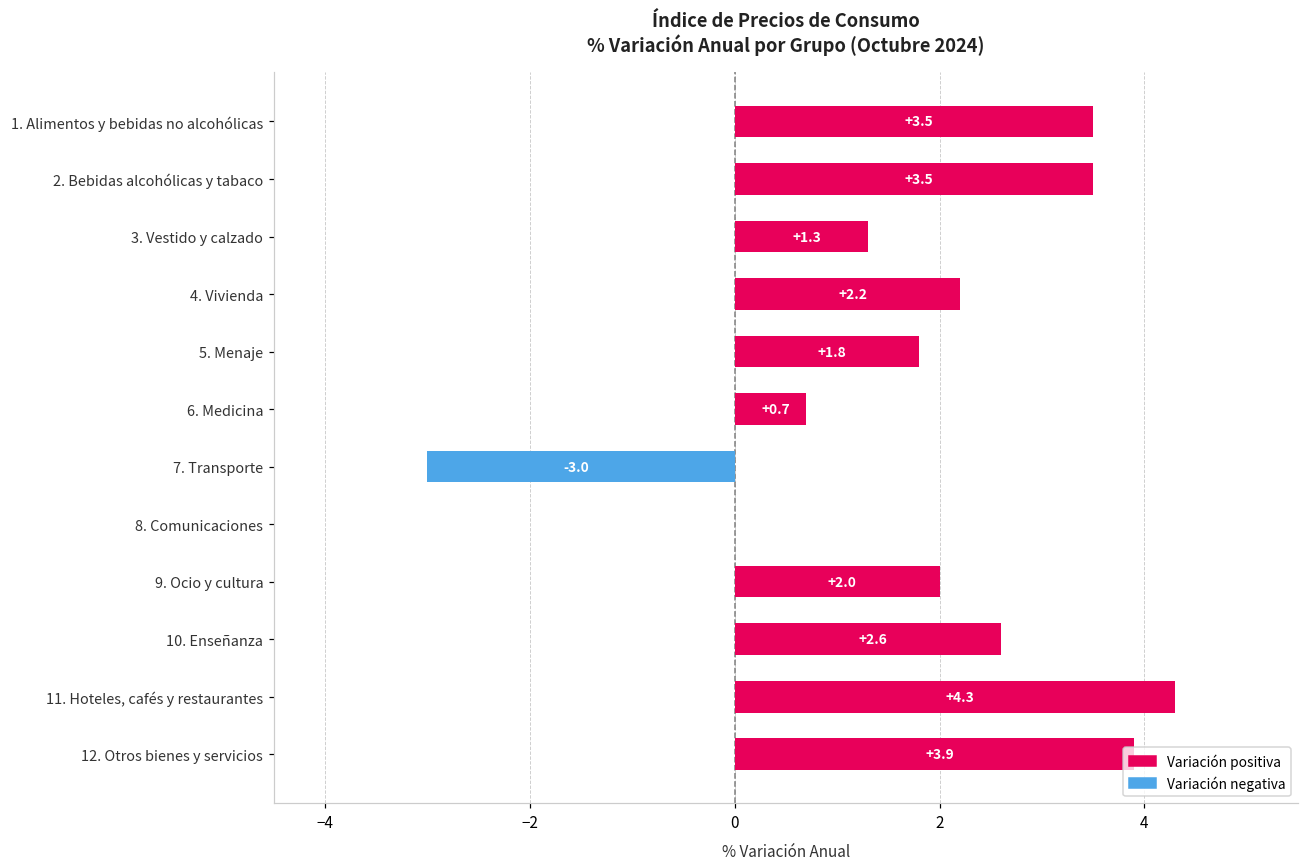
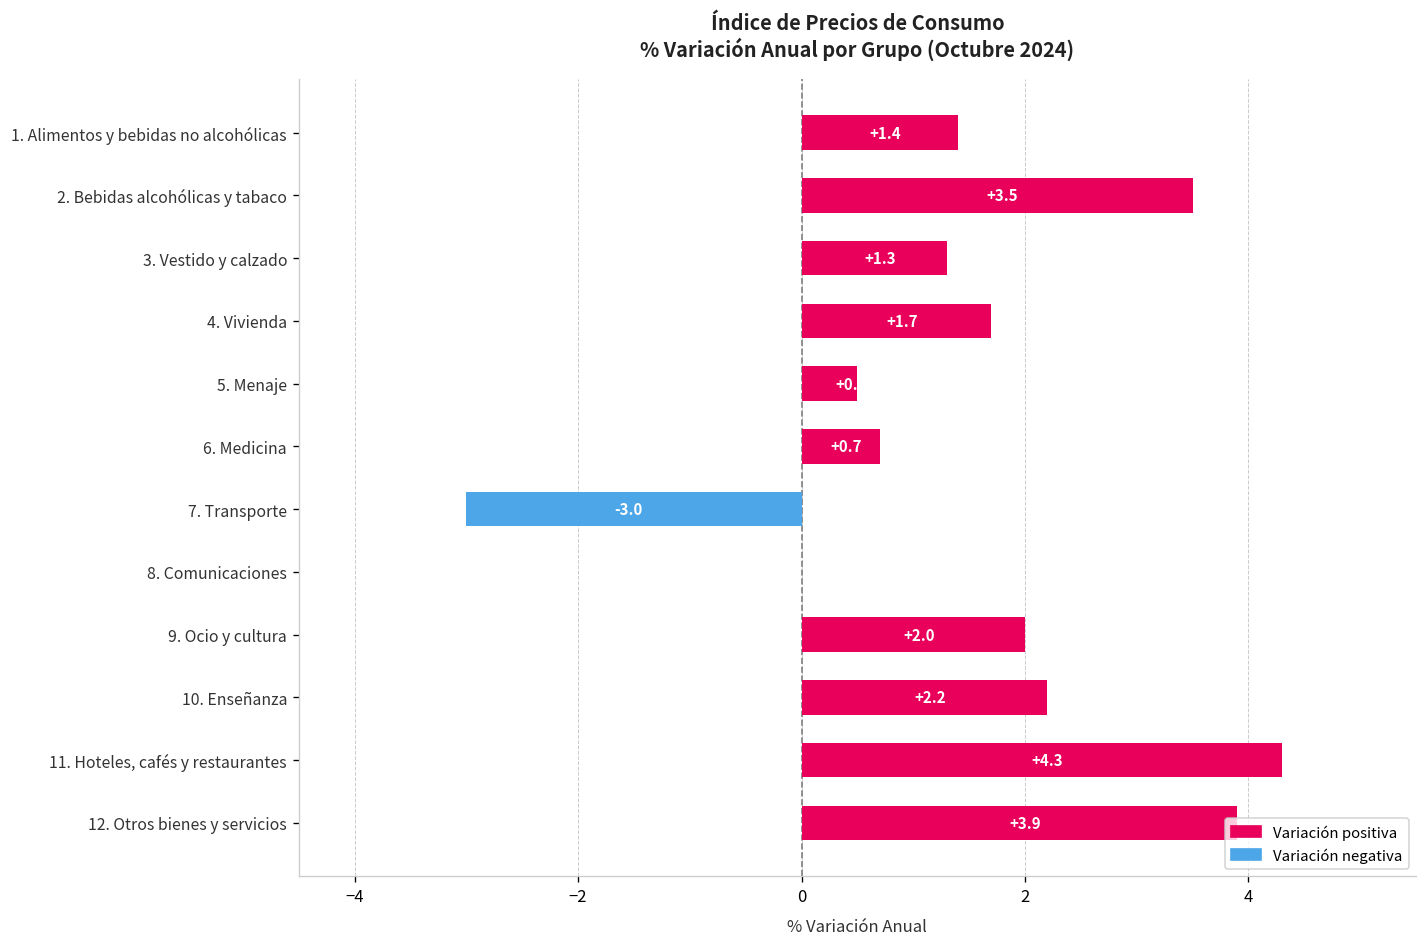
  {
-   "1. Alimentos y bebidas no alcohólicas": "+3.5",
+   "1. Alimentos y bebidas no alcohólicas": "+1.4",
    "2. Bebidas alcohólicas y tabaco": "+3.5",
    "3. Vestido y calzado": "+1.3",
-   "4. Vivienda": "+2.2",
-   "5. Menaje": "+1.8",
+   "4. Vivienda": "+1.7",
+   "5. Menaje": "+0.5",
    "6. Medicina": "+0.7",
    "7. Transporte": "-3.0",
    "9. Ocio y cultura": "+2.0",
-   "10. Enseñanza": "+2.6",
+   "10. Enseñanza": "+2.2",
    "11. Hoteles, cafés y restaurantes": "+4.3"
  }
